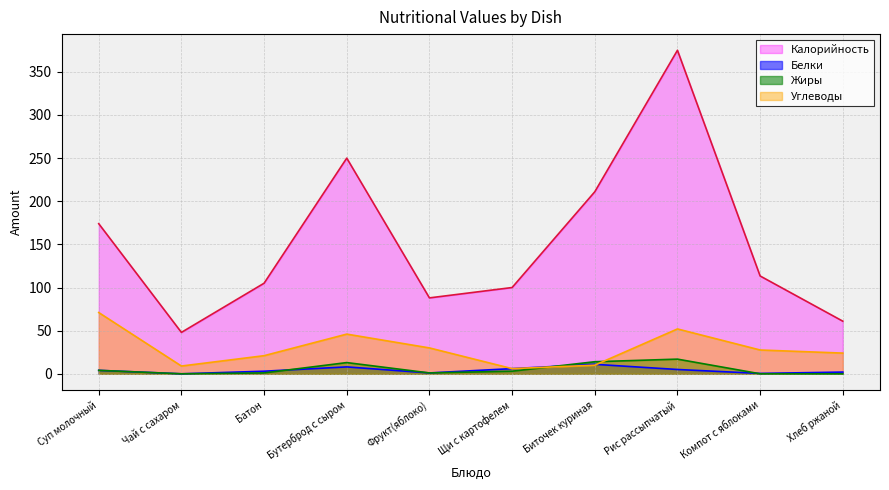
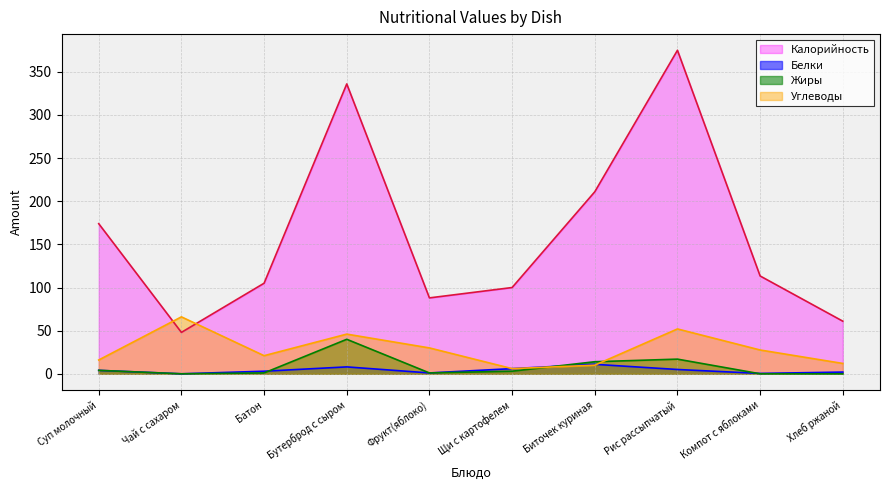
  {
    "Калорийность": {
      "Суп молочный": 170,
      "Чай с сахаром": 50,
      "Батон": 110,
-     "Бутерброд с сыром": 250,
+     "Бутерброд с сыром": 340,
      "Фрукт(яблоко)": 90,
      "Щи с картофелем": 100,
      "Биточек куриная": 210,
      "Рис рассыпчатый": 380,
      "Компот с яблоками": 110,
      "Хлеб ржаной": 60
    },
    "Белки": {
      "Бутерброд с сыром": 10,
      "Рис рассыпчатый": 10
    },
    "Жиры": {
-     "Бутерброд с сыром": 10,
+     "Бутерброд с сыром": 40,
      "Щи с картофелем": 0,
      "Биточек куриная": 10,
      "Рис рассыпчатый": 20
    },
    "Углеводы": {
-     "Суп молочный": 70,
-     "Чай с сахаром": 10,
+     "Суп молочный": 20,
+     "Чай с сахаром": 70,
      "Батон": 20,
      "Бутерброд с сыром": 50,
      "Фрукт(яблоко)": 30,
      "Рис рассыпчатый": 50,
      "Компот с яблоками": 30,
-     "Хлеб ржаной": 20
+     "Хлеб ржаной": 10
    }
  }
